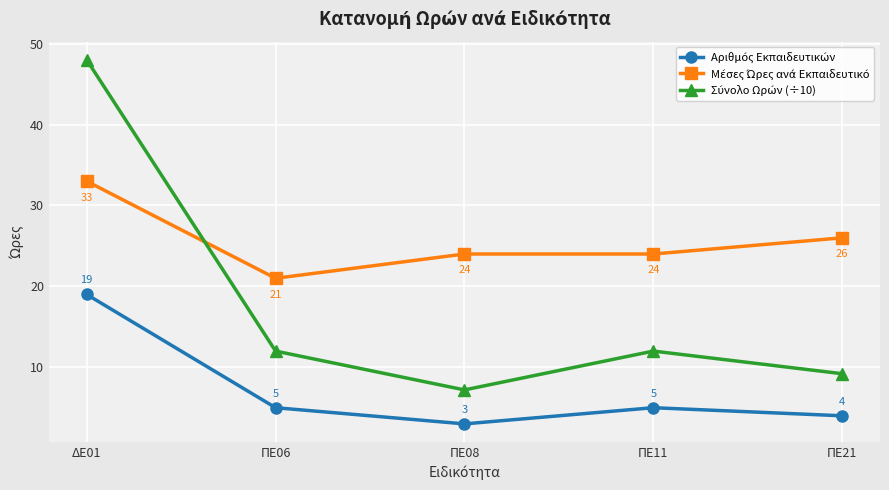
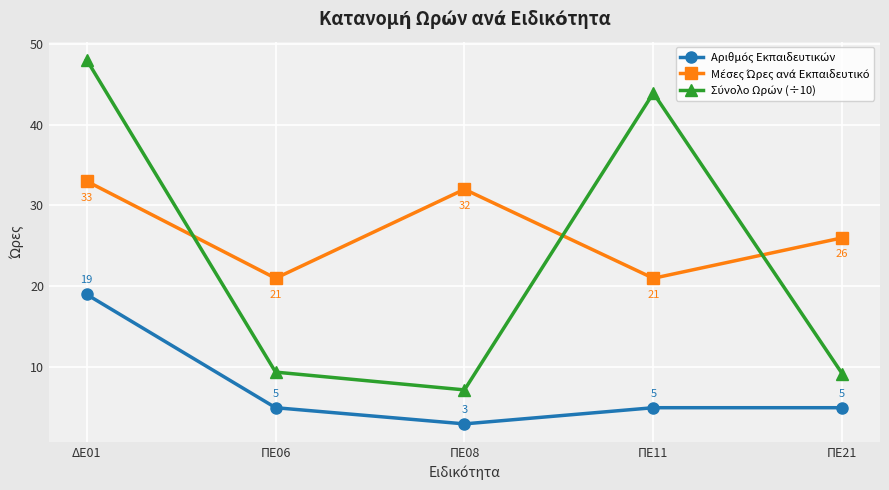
  {
    "Αριθμός Εκπαιδευτικών": {
      "ΔΕ01": 19,
      "ΠΕ06": 5,
      "ΠΕ08": 3,
      "ΠΕ11": 5,
-     "ΠΕ21": 4
+     "ΠΕ21": 5
    },
    "Μέσες Ώρες ανά Εκπαιδευτικό": {
      "ΔΕ01": 33,
      "ΠΕ06": 21,
-     "ΠΕ08": 24,
-     "ΠΕ11": 24,
+     "ΠΕ08": 32,
+     "ΠΕ11": 21,
      "ΠΕ21": 26
    },
    "Σύνολο Ωρών (÷10)": {
      "ΔΕ01": 48,
-     "ΠΕ06": 12,
+     "ΠΕ06": 9,
      "ΠΕ08": 7,
-     "ΠΕ11": 12,
+     "ΠΕ11": 44,
      "ΠΕ21": 9
    }
  }
